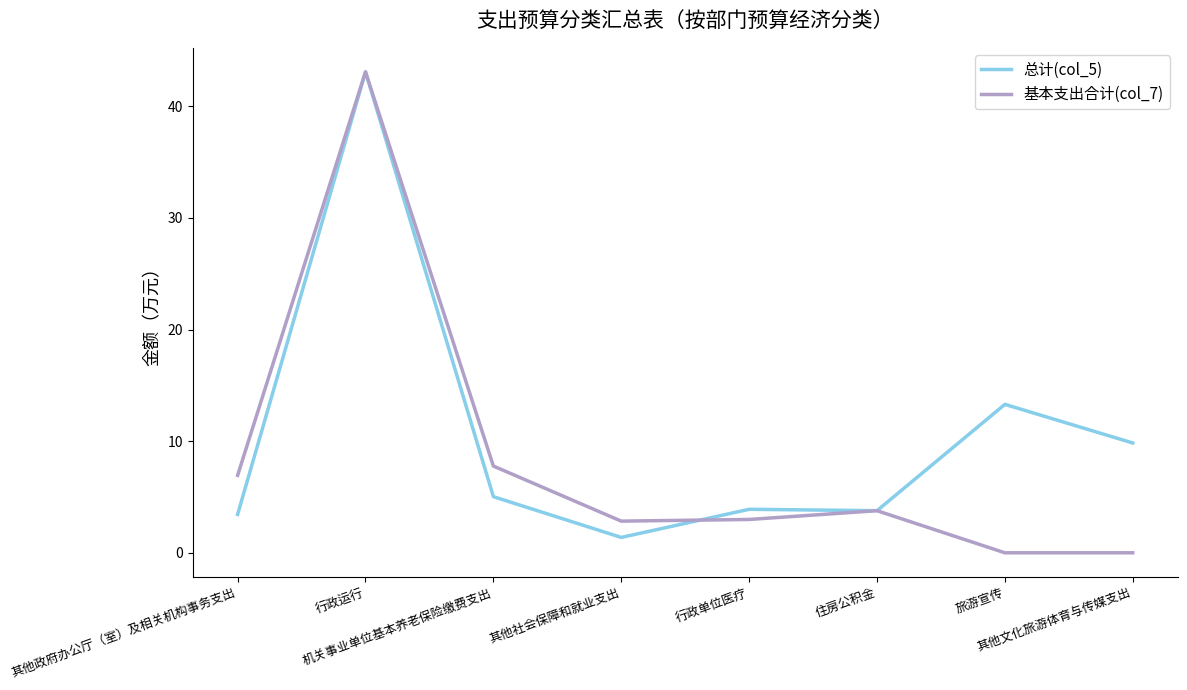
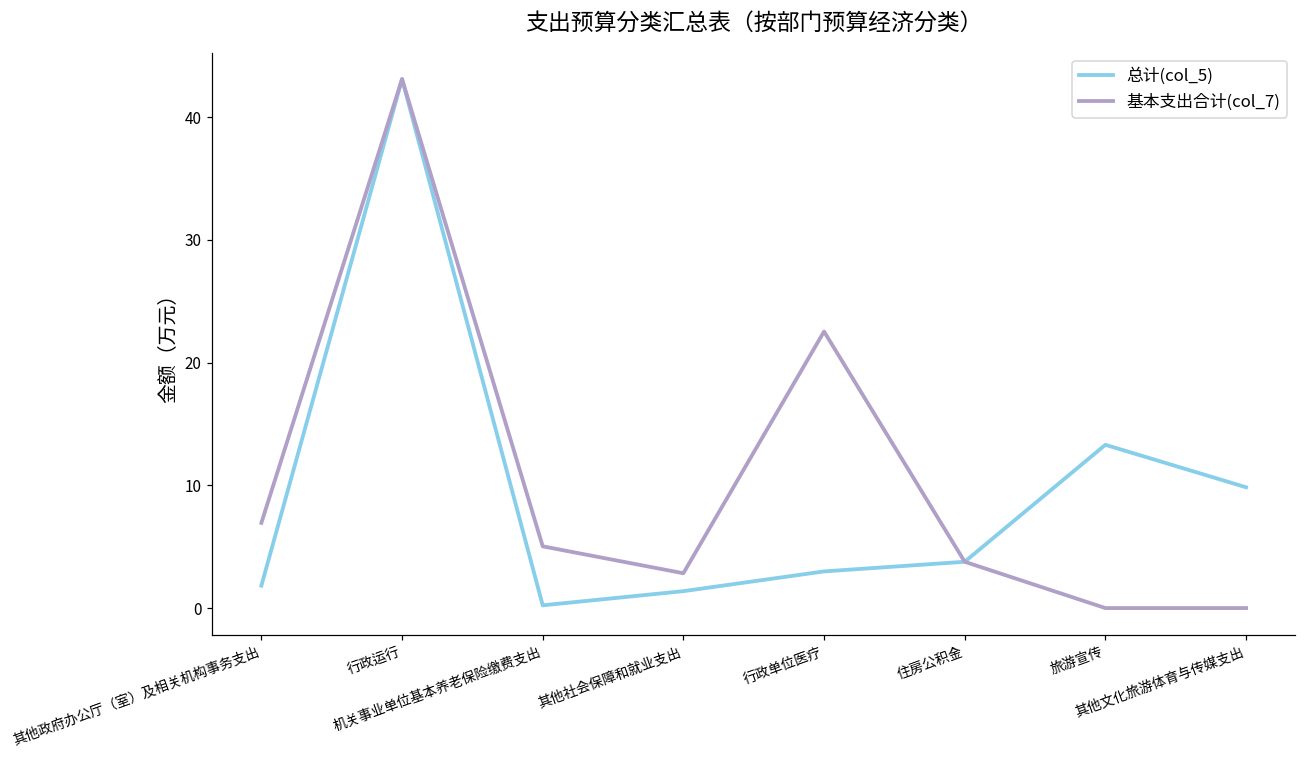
  {
    "总计(col_5)": {
-     "其他政府办公厅（室）及相关机构事务支出": 3.4,
-     "机关事业单位基本养老保险缴费支出": 5.0,
+     "其他政府办公厅（室）及相关机构事务支出": 1.8,
+     "机关事业单位基本养老保险缴费支出": 0.2,
      "其他社会保障和就业支出": 1.4,
-     "行政单位医疗": 3.9,
+     "行政单位医疗": 3.0,
      "旅游宣传": 13.3,
      "其他文化旅游体育与传媒支出": 9.8
    },
    "基本支出合计(col_7)": {
      "其他政府办公厅（室）及相关机构事务支出": 6.9,
-     "机关事业单位基本养老保险缴费支出": 7.8,
+     "机关事业单位基本养老保险缴费支出": 5.0,
      "其他社会保障和就业支出": 2.8,
-     "行政单位医疗": 3.0,
+     "行政单位医疗": 22.5,
      "旅游宣传": 0.0,
      "其他文化旅游体育与传媒支出": 0.0
    }
  }
